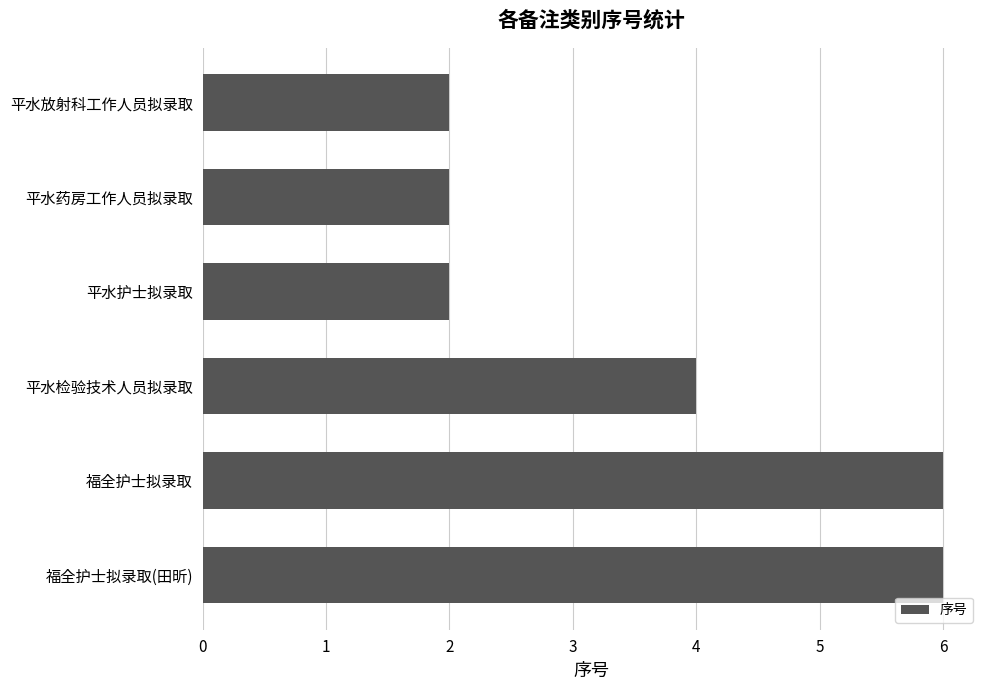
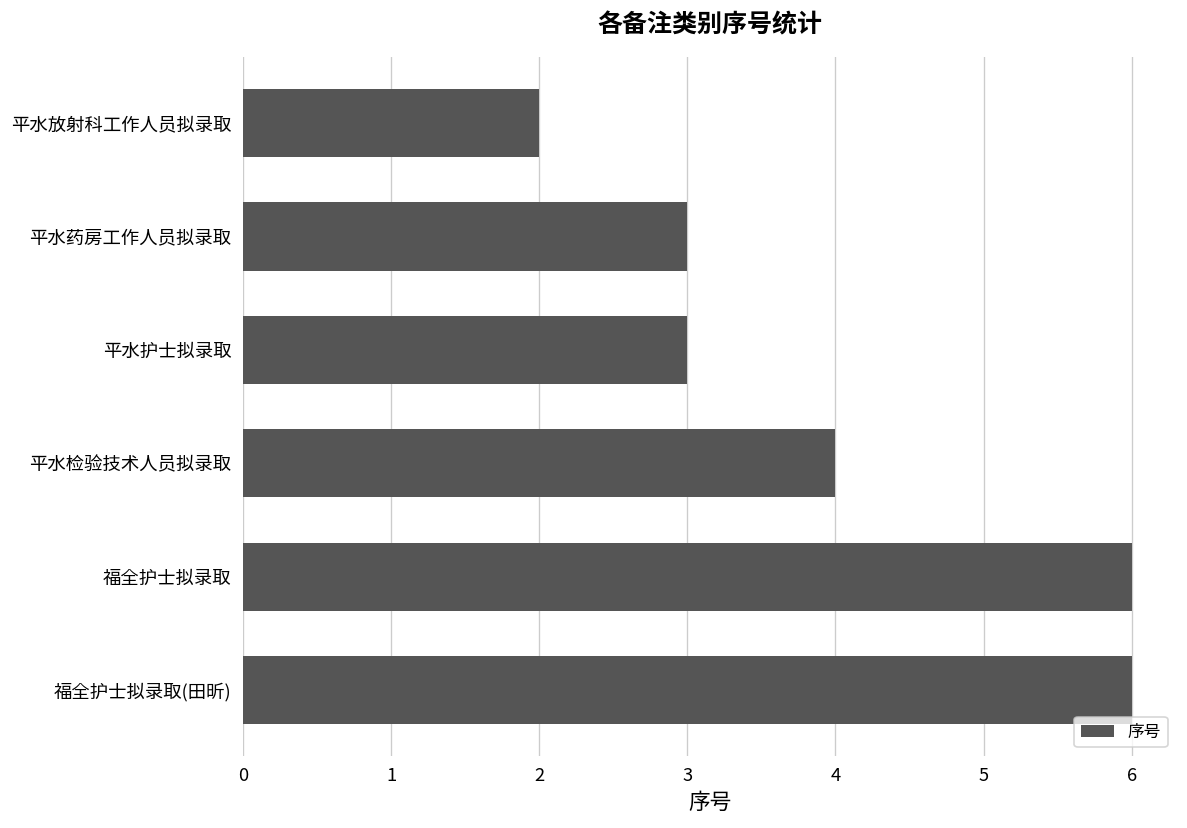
  {
    "平水放射科工作人员拟录取": 2,
-   "平水药房工作人员拟录取": 2,
-   "平水护士拟录取": 2,
+   "平水药房工作人员拟录取": 3,
+   "平水护士拟录取": 3,
    "平水检验技术人员拟录取": 4,
    "福全护士拟录取": 6,
    "福全护士拟录取(田昕)": 6
  }
